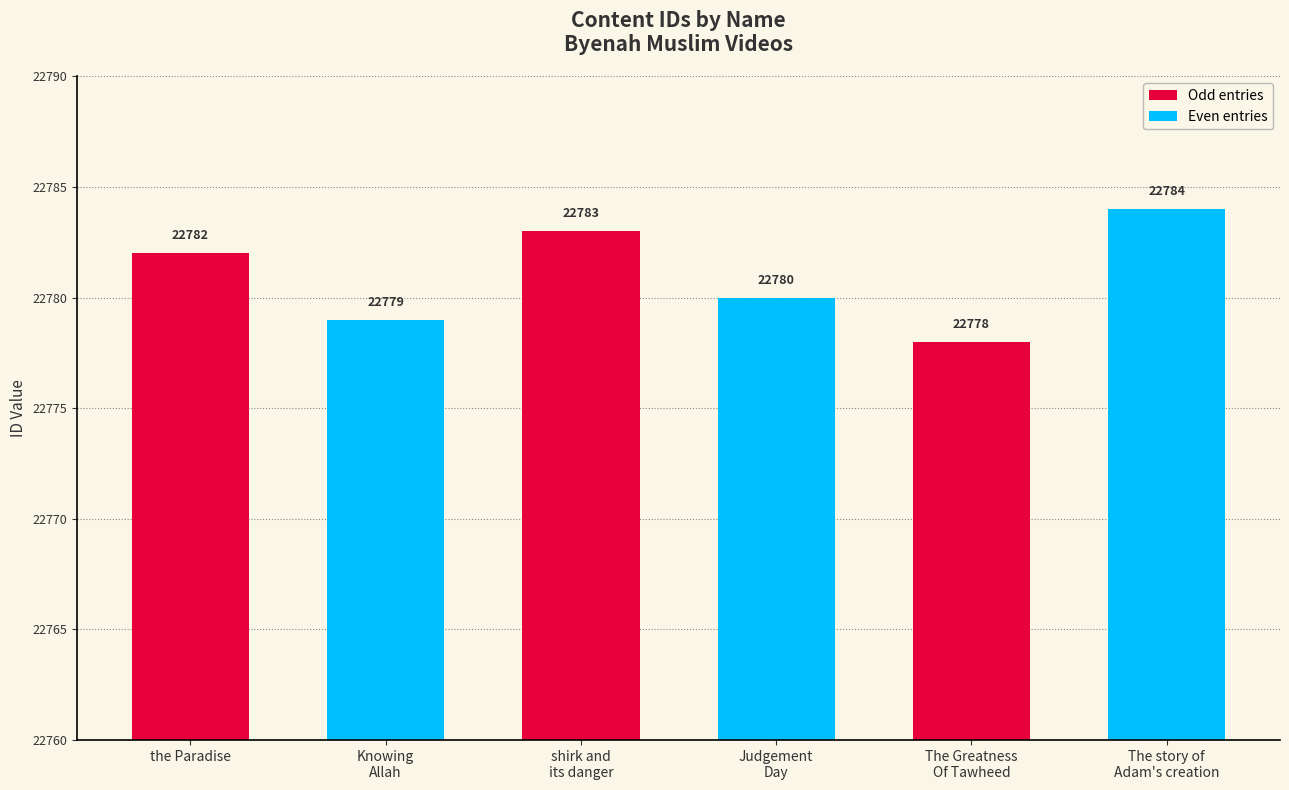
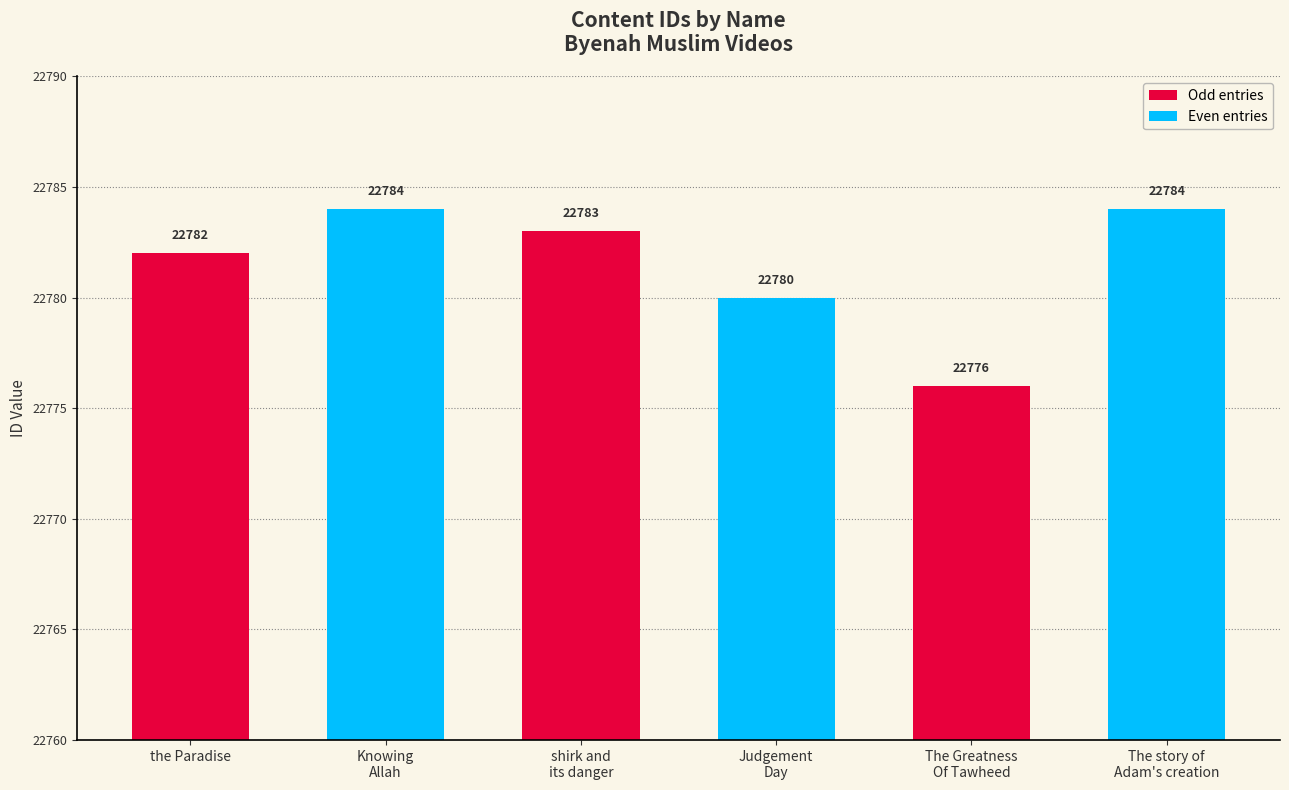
  {
    "the Paradise": 22782,
-   "Knowing Allah": 22779,
+   "Knowing Allah": 22784,
    "shirk and its danger": 22783,
    "Judgement Day": 22780,
-   "The Greatness Of Tawheed": 22778,
+   "The Greatness Of Tawheed": 22776,
    "The story of Adam's creation": 22784
  }
